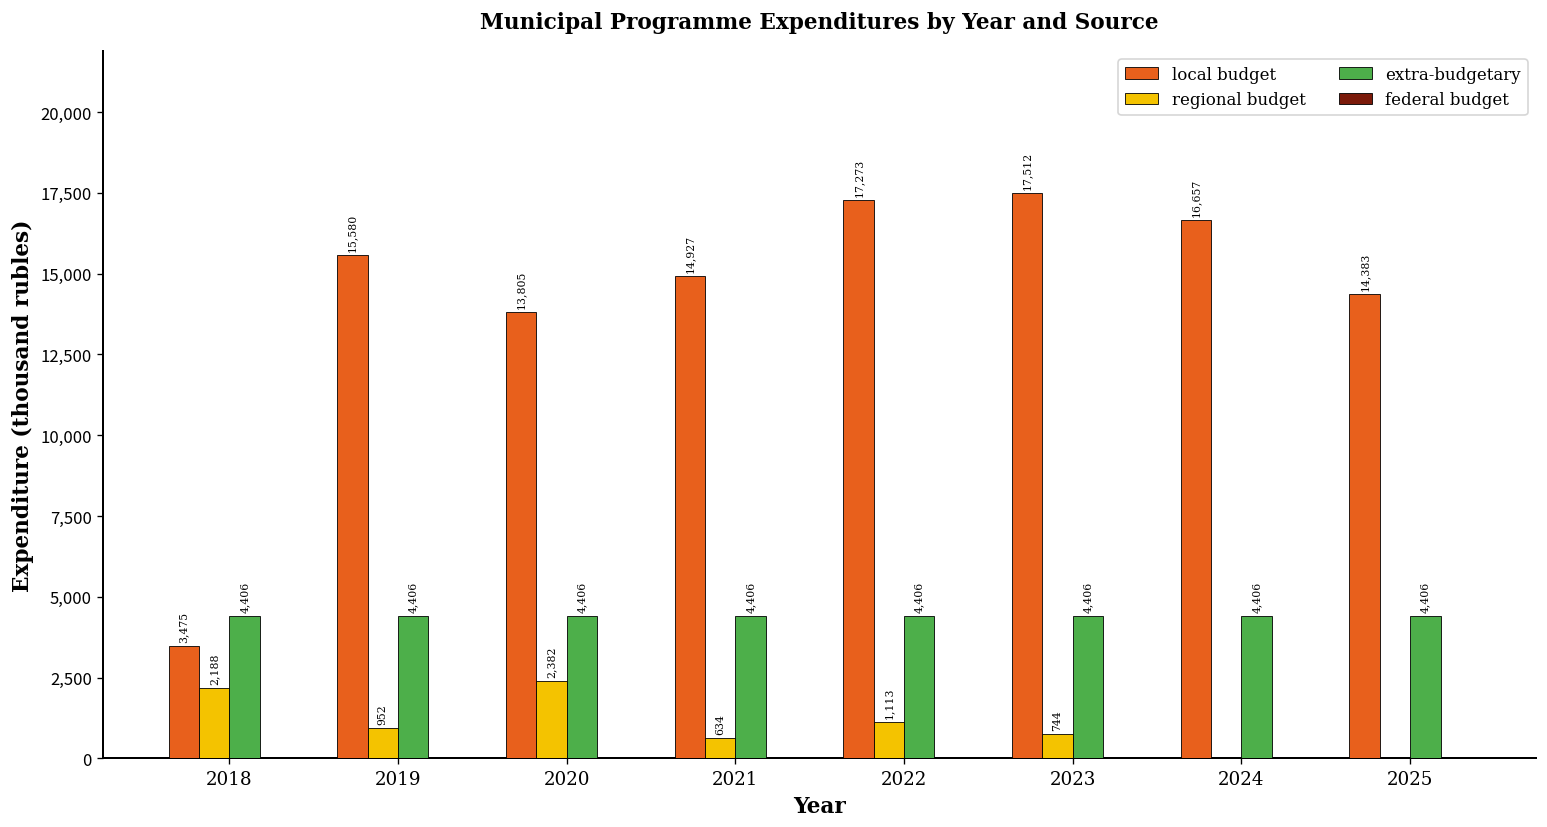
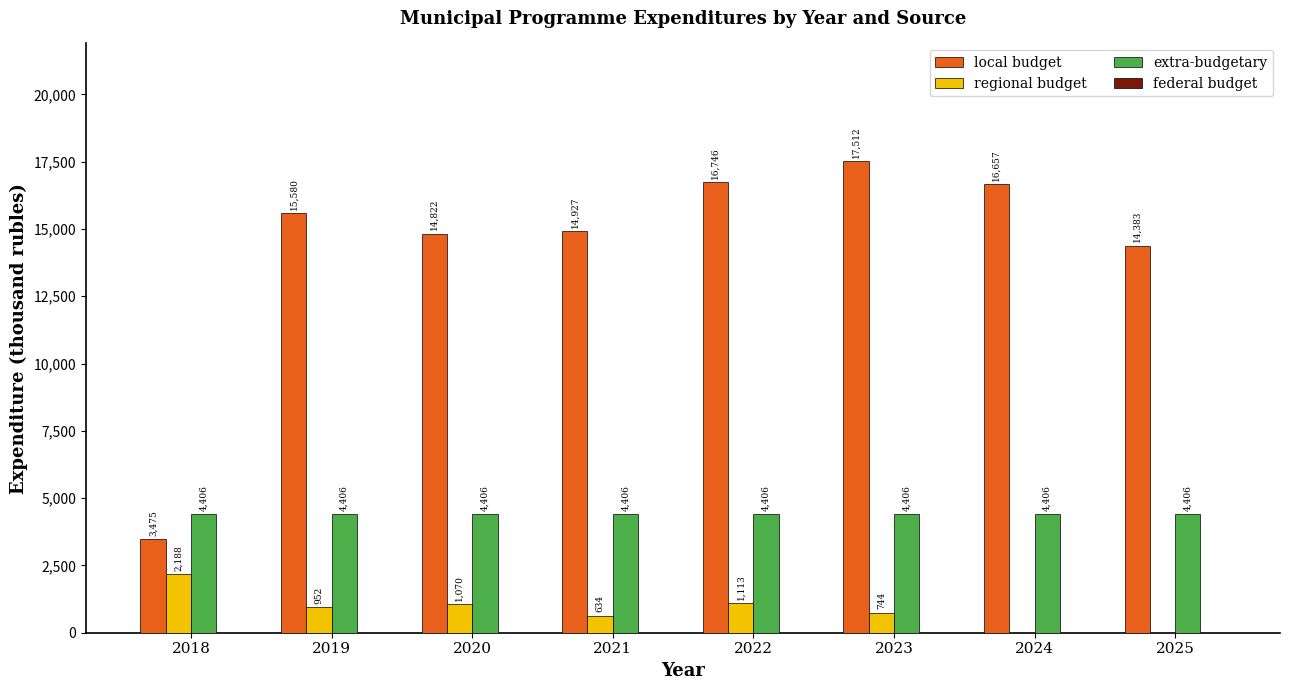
  {
    "local budget": {
      "2018": "3,475",
      "2019": "15,580",
-     "2020": "13,805",
+     "2020": "14,822",
      "2021": "14,927",
-     "2022": "17,273",
+     "2022": "16,746",
      "2023": "17,512",
      "2024": "16,657",
      "2025": "14,383"
    },
    "regional budget": {
      "2018": "2,188",
      "2019": "952",
-     "2020": "2,382",
+     "2020": "1,070",
      "2021": "634",
      "2022": "1,113",
      "2023": "744"
    },
    "extra-budgetary": {
      "2018": "4,406",
      "2019": "4,406",
      "2020": "4,406",
      "2021": "4,406",
      "2022": "4,406",
      "2023": "4,406",
      "2024": "4,406",
      "2025": "4,406"
    },
    "federal budget": {
      "2018": "0",
      "2019": "0",
      "2020": "0",
      "2021": "0",
      "2022": "0",
      "2023": "0",
      "2024": "0",
      "2025": "0"
    }
  }
